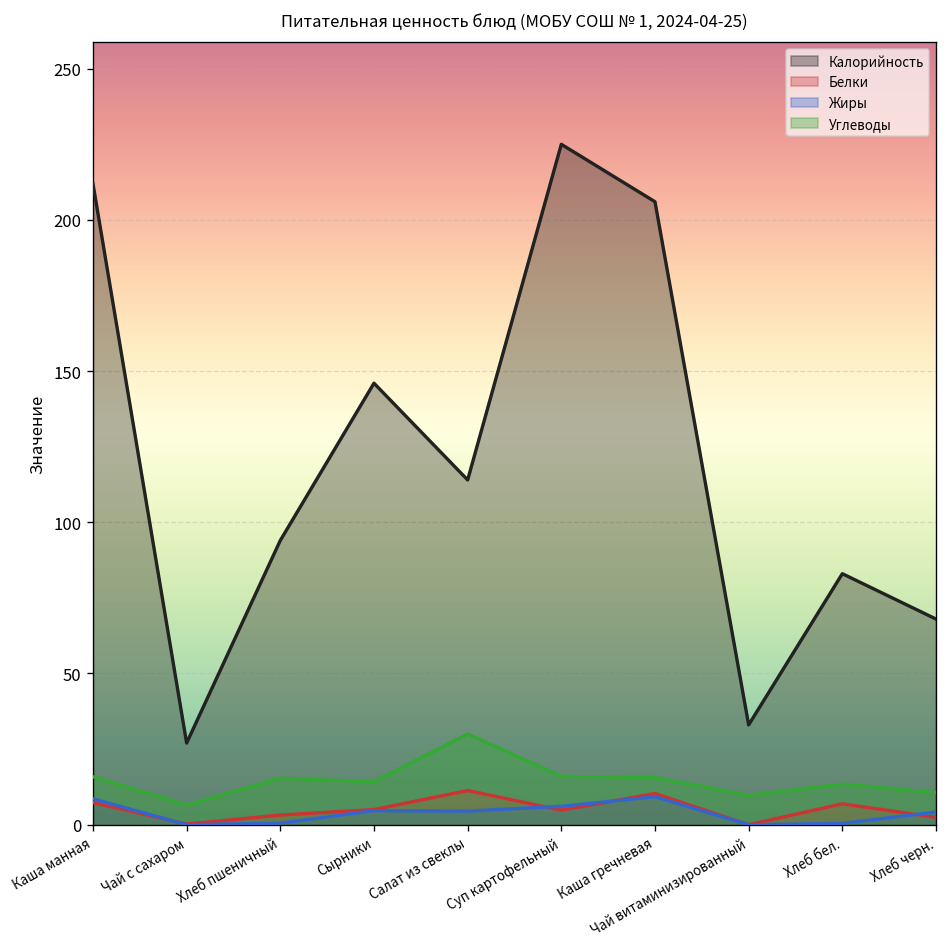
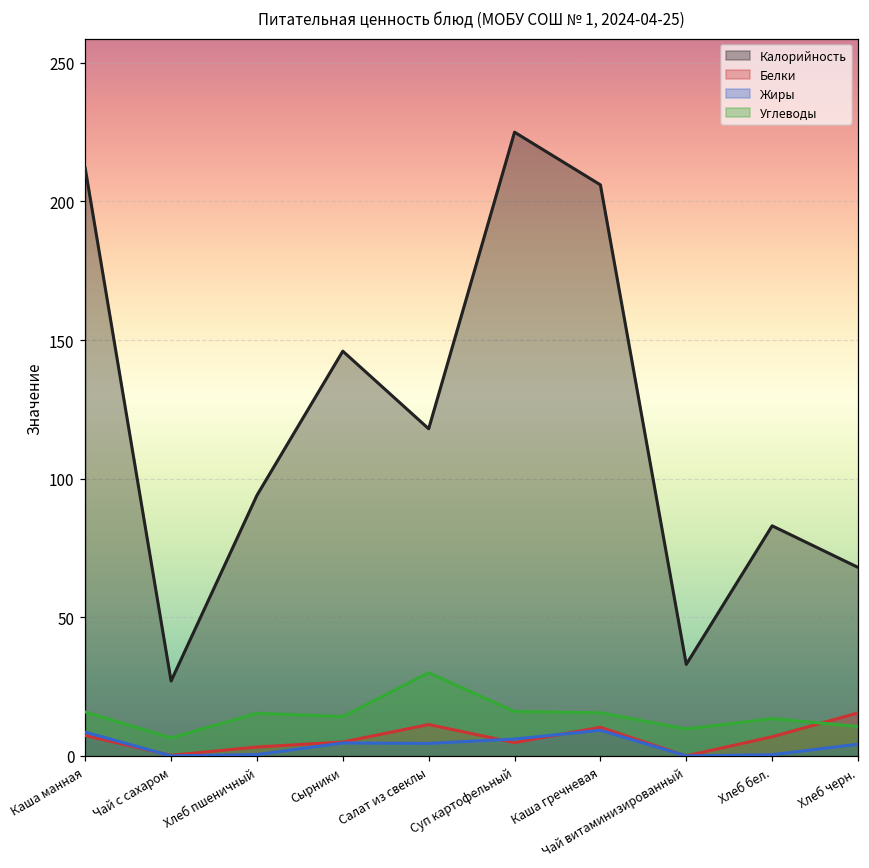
  {
    "Калорийность": {
      "Каша манная": 212,
      "Чай с сахаром": 27,
      "Хлеб пшеничный": 94,
      "Сырники": 146,
-     "Салат из свеклы": 114,
+     "Салат из свеклы": 118,
      "Суп картофельный": 225,
      "Каша гречневая": 206,
      "Чай витаминизированный": 33,
      "Хлеб бел.": 83,
      "Хлеб черн.": 68
    },
    "Белки": {
      "Каша манная": 7,
      "Хлеб пшеничный": 3,
      "Салат из свеклы": 11,
      "Суп картофельный": 5,
      "Каша гречневая": 10,
      "Хлеб бел.": 7,
-     "Хлеб черн.": 2
+     "Хлеб черн.": 16
    },
    "Жиры": {
      "Каша манная": 9,
      "Хлеб пшеничный": 0,
      "Салат из свеклы": 5,
      "Суп картофельный": 6,
      "Каша гречневая": 9,
      "Хлеб бел.": 0,
      "Хлеб черн.": 4
    },
    "Углеводы": {
      "Каша манная": 16,
      "Чай с сахаром": 7,
      "Хлеб пшеничный": 15,
      "Сырники": 14,
      "Салат из свеклы": 30,
      "Суп картофельный": 16,
      "Каша гречневая": 16,
      "Чай витаминизированный": 10,
      "Хлеб бел.": 13,
      "Хлеб черн.": 11
    }
  }
